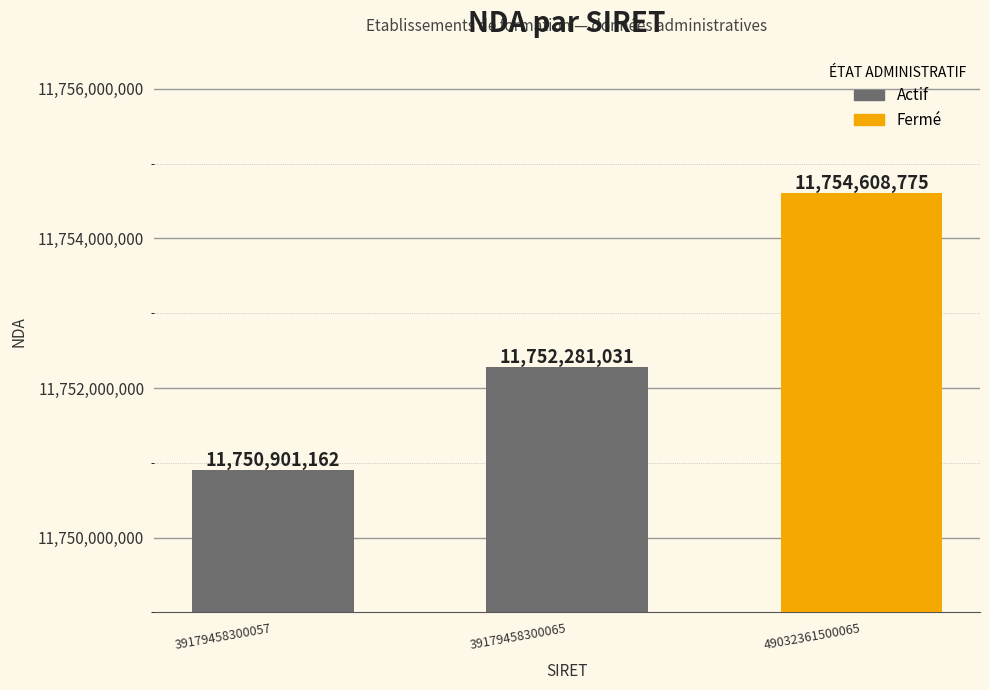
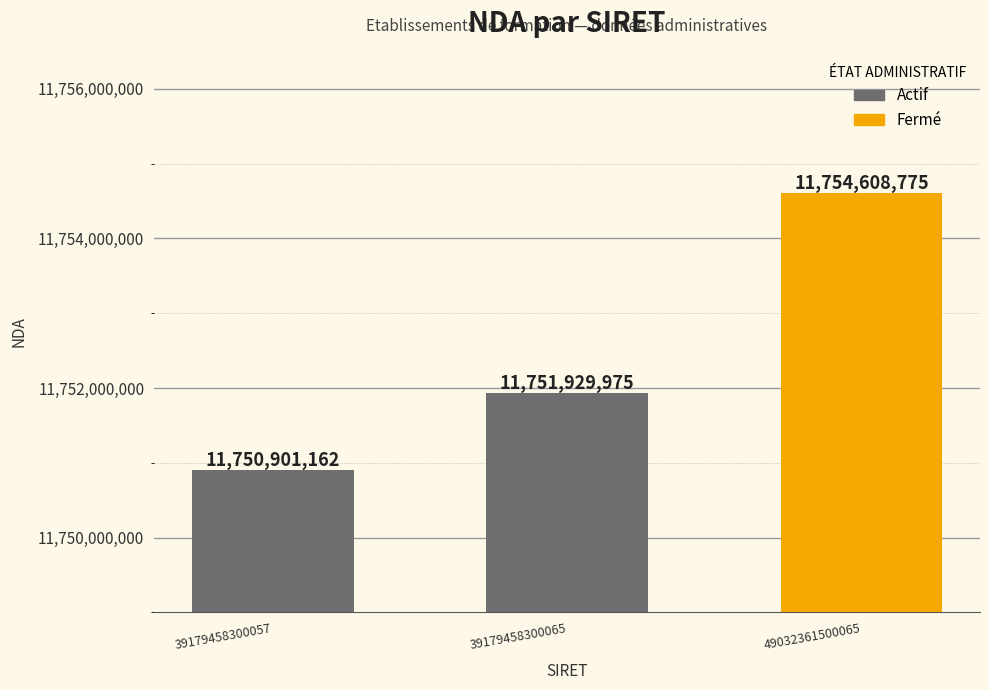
  {
    "39179458300057": "11,750,901,162",
-   "39179458300065": "11,752,281,031",
+   "39179458300065": "11,751,929,975",
    "49032361500065": "11,754,608,775"
  }
